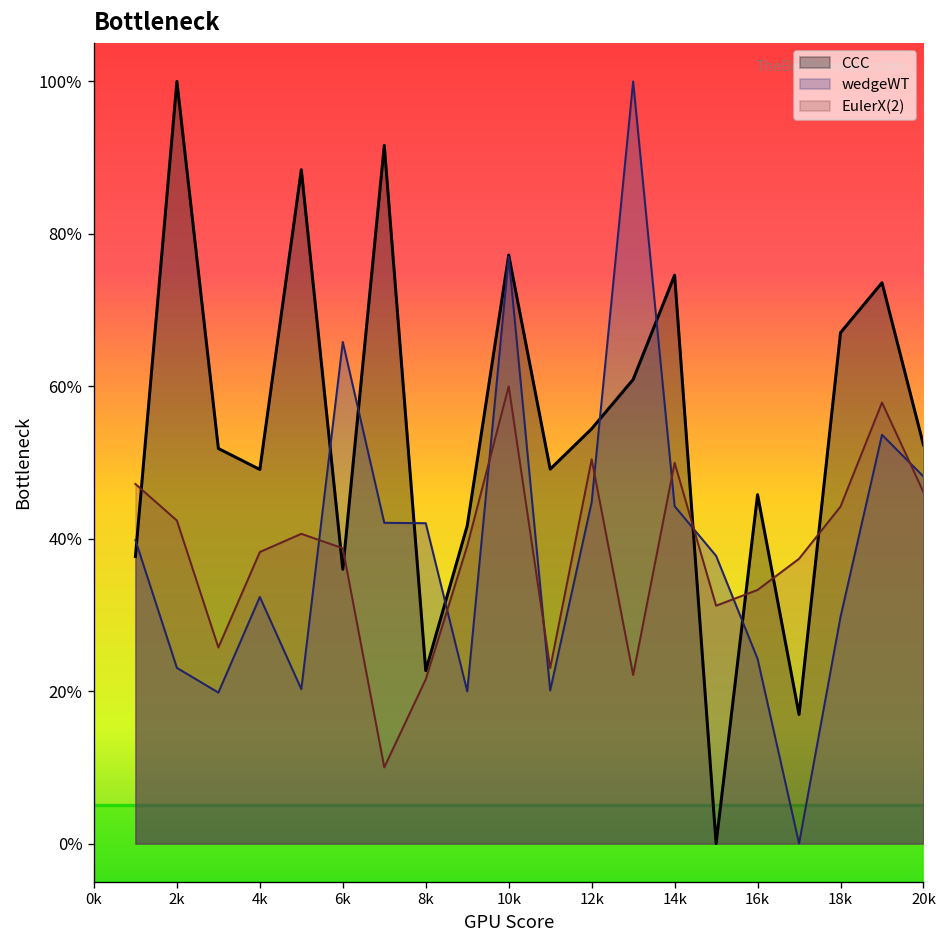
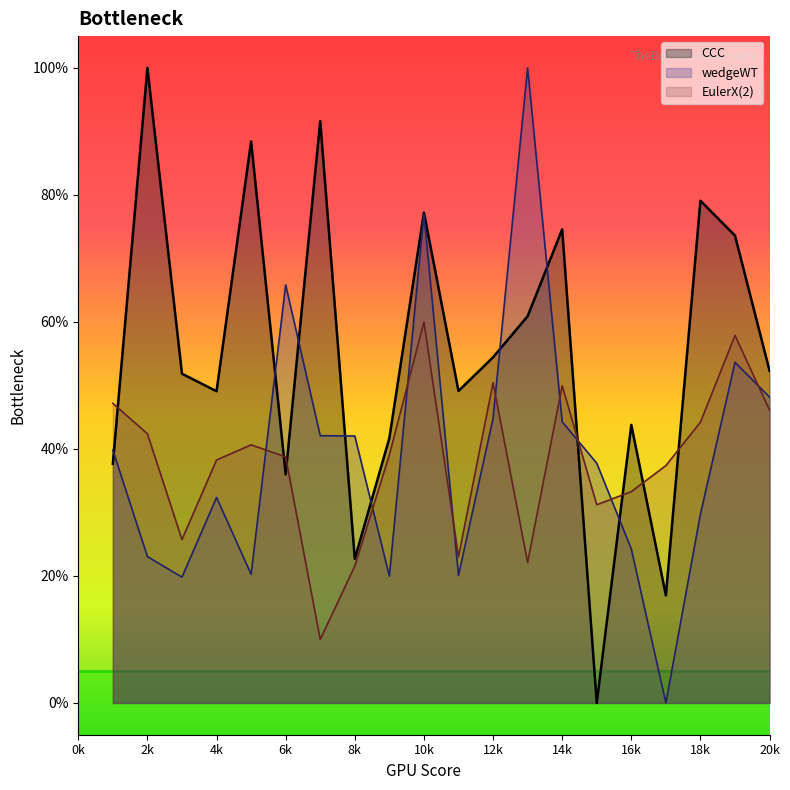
  {
    "CCC": {
      "2k": "100%",
      "4k": "49%",
      "6k": "36%",
      "8k": "23%",
      "12k": "54%",
      "14k": "75%",
-     "16k": "46%",
-     "18k": "67%",
+     "16k": "44%",
+     "18k": "79%",
      "20k": "52%"
    }
  }
